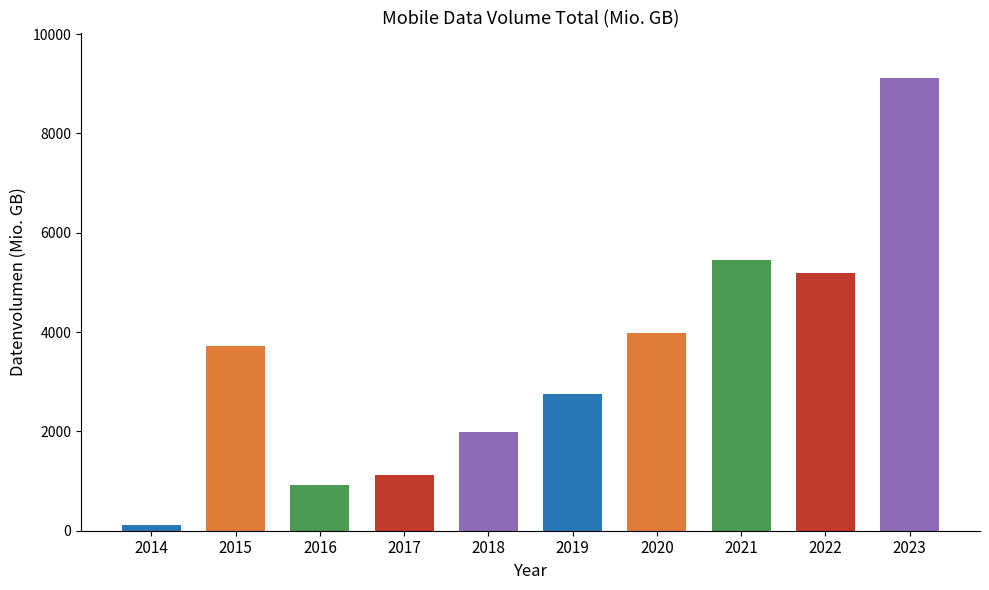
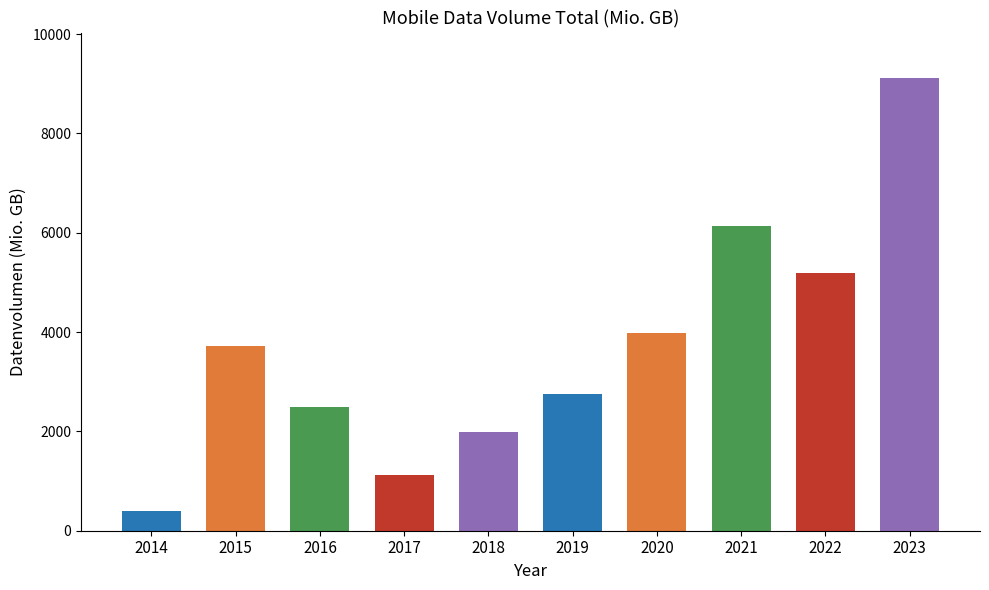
  {
-   "2014": 100,
+   "2014": 400,
    "2015": 3700,
-   "2016": 900,
+   "2016": 2500,
    "2017": 1100,
    "2018": 2000,
    "2019": 2800,
    "2020": 4000,
-   "2021": 5500,
+   "2021": 6100,
    "2022": 5200,
    "2023": 9100
  }
